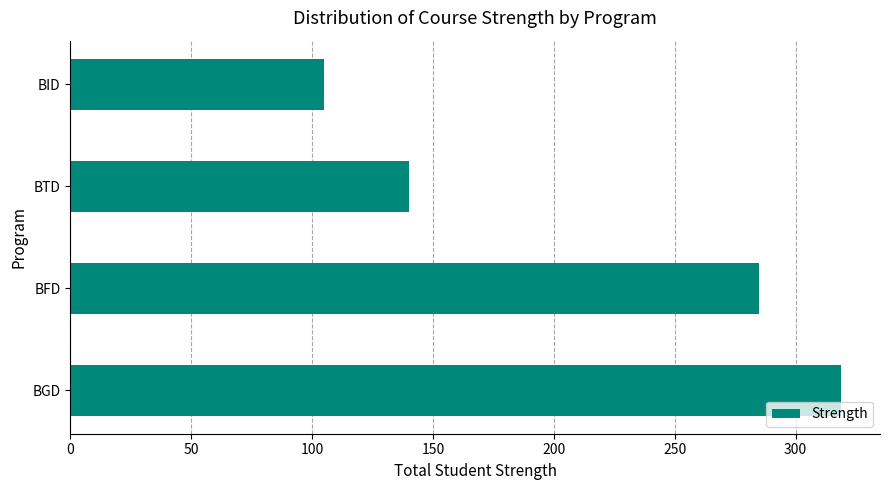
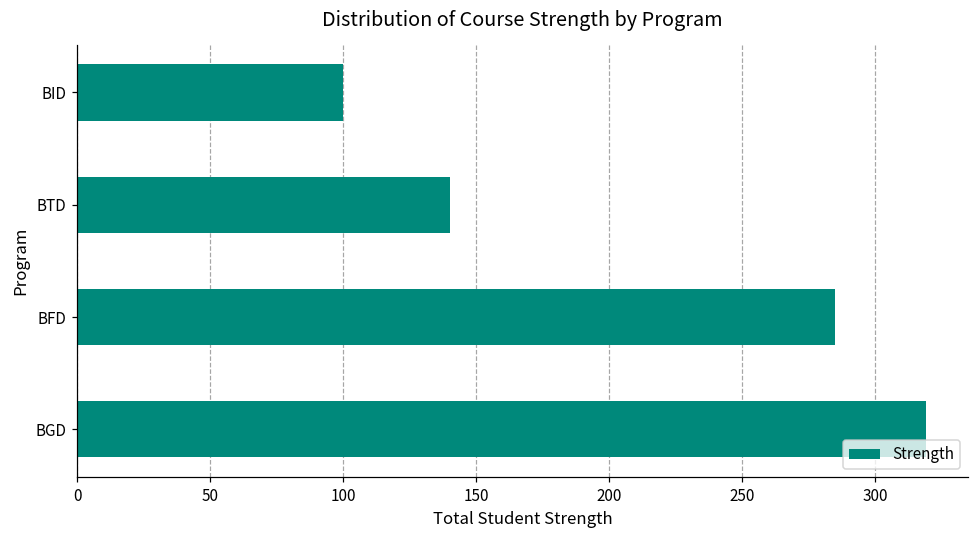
  {
-   "BID": 105,
+   "BID": 100,
    "BTD": 140,
    "BFD": 285,
    "BGD": 319
  }
